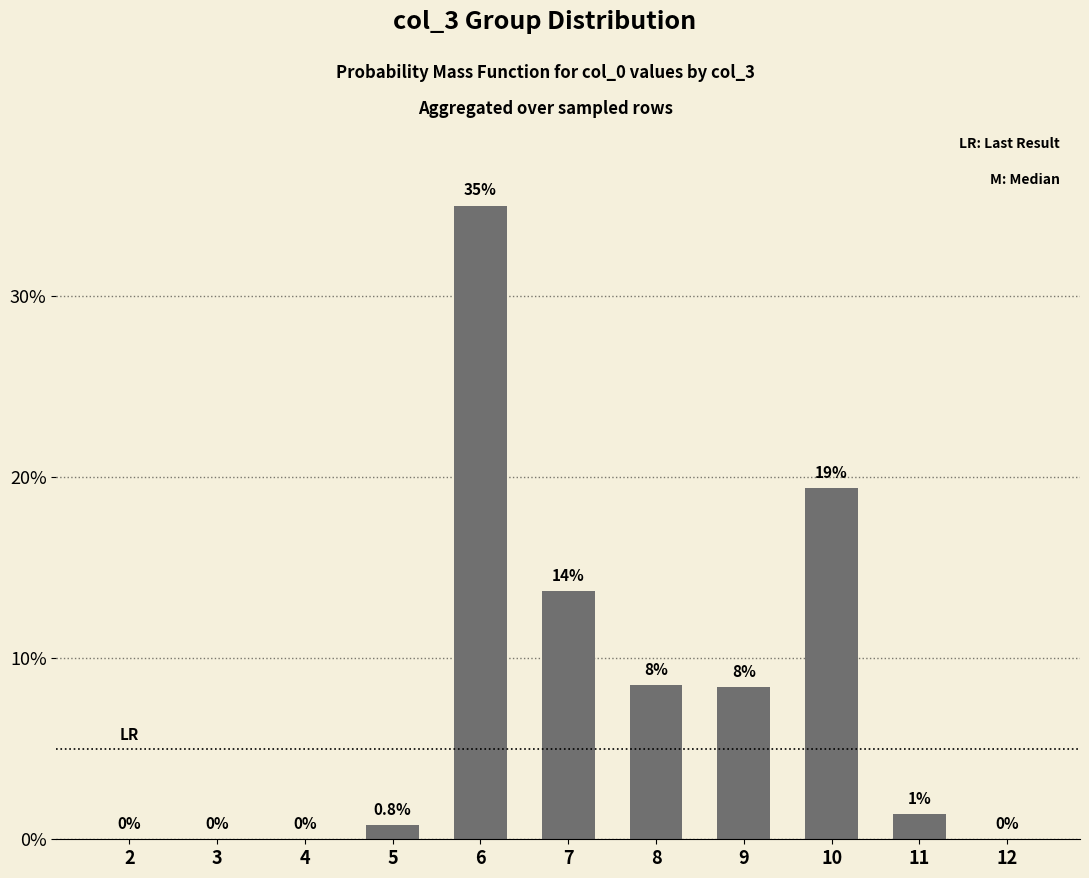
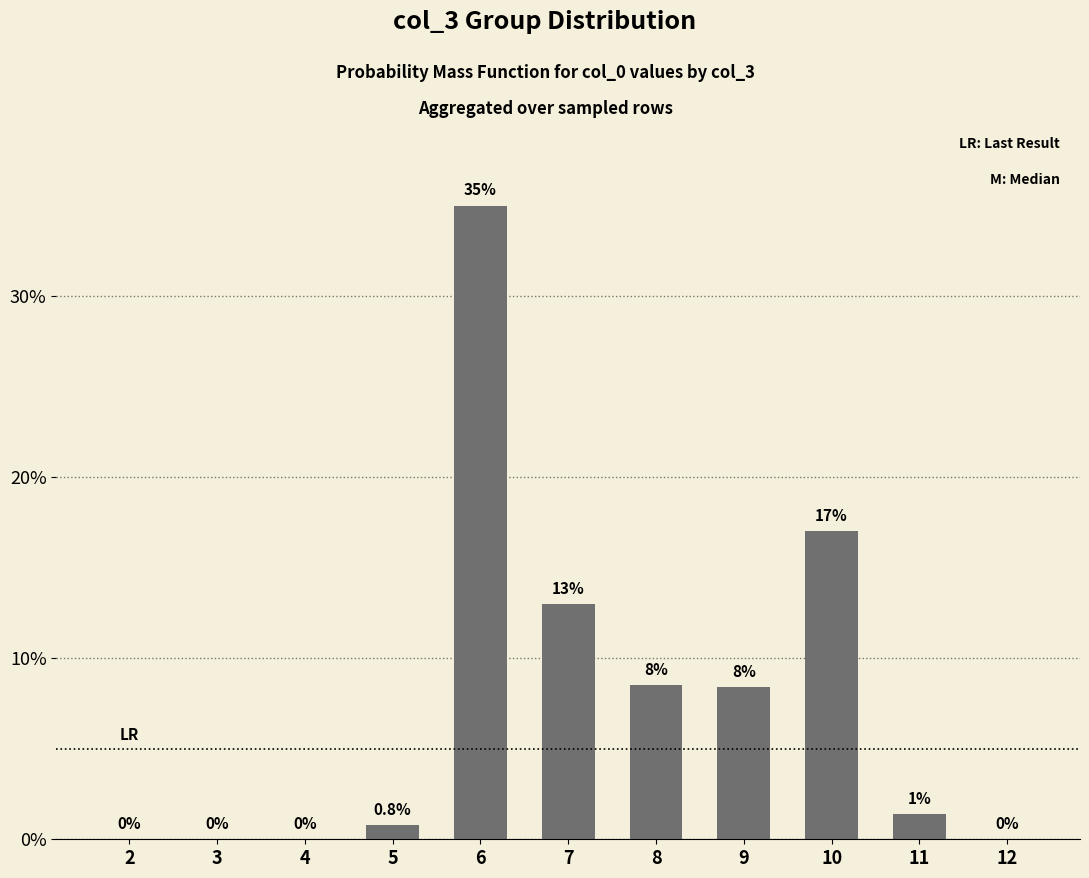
  {
    "2": "0%",
    "3": "0%",
    "4": "0%",
    "5": "0.8%",
    "6": "35%",
-   "7": "14%",
+   "7": "13%",
    "8": "8%",
    "9": "8%",
-   "10": "19%",
+   "10": "17%",
    "11": "1%",
    "12": "0%"
  }
